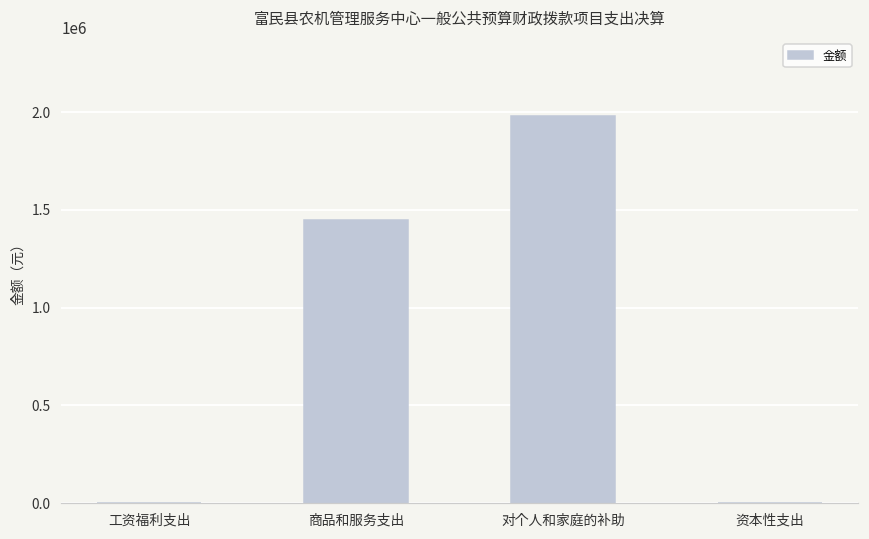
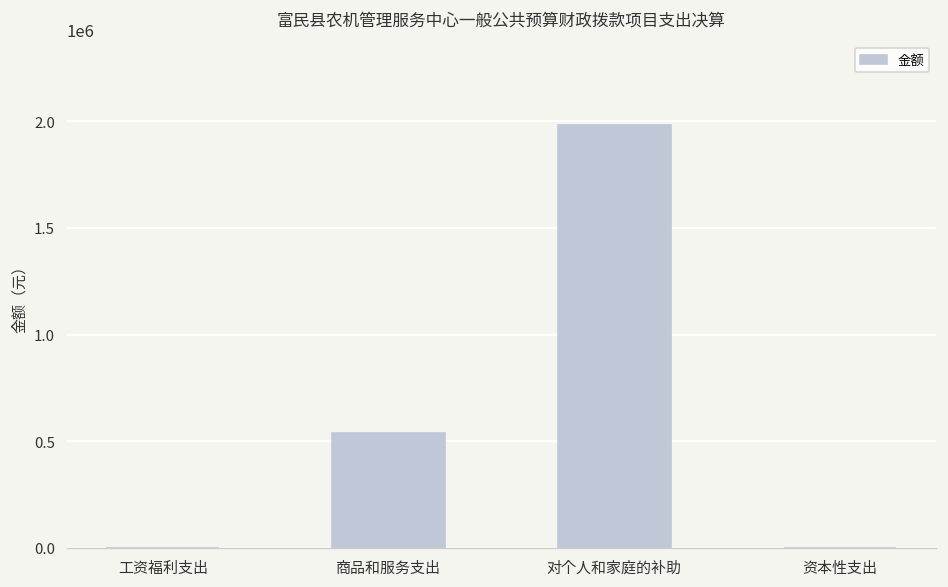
  {
    "工资福利支出": 0,
-   "商品和服务支出": 1450000,
+   "商品和服务支出": 540000,
    "对个人和家庭的补助": 1980000,
    "资本性支出": 0
  }
